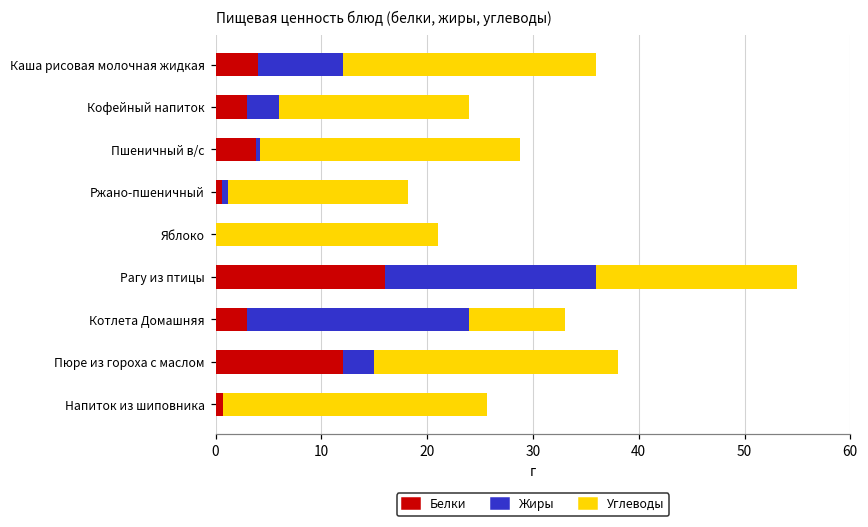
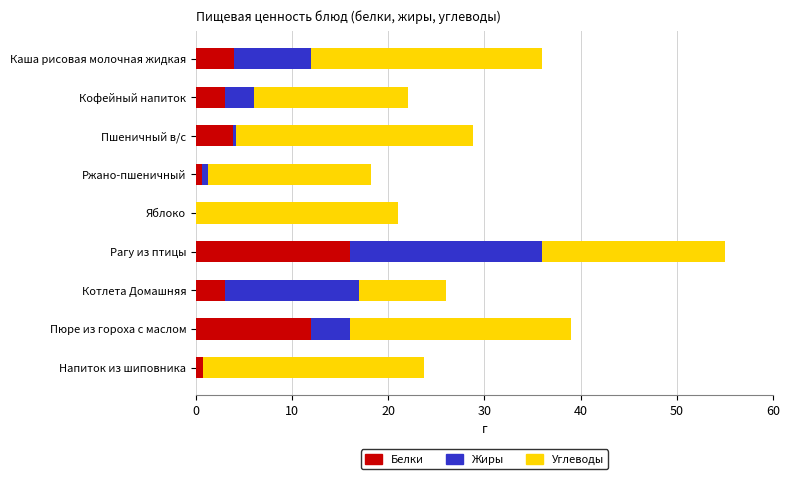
  {
    "Белки": {
      "Каша рисовая молочная жидкая": 4,
      "Кофейный напиток": 3,
      "Пшеничный в/с": 4,
      "Ржано-пшеничный": 1,
      "Яблоко": 0,
      "Рагу из птицы": 16,
      "Котлета Домашняя": 3,
      "Пюре из гороха с маслом": 12,
      "Напиток из шиповника": 1
    },
    "Жиры": {
      "Каша рисовая молочная жидкая": 8,
      "Кофейный напиток": 3,
      "Пшеничный в/с": 0,
      "Ржано-пшеничный": 1,
      "Яблоко": 0,
      "Рагу из птицы": 20,
-     "Котлета Домашняя": 21,
-     "Пюре из гороха с маслом": 3,
+     "Котлета Домашняя": 14,
+     "Пюре из гороха с маслом": 4,
      "Напиток из шиповника": 0
    },
    "Углеводы": {
      "Каша рисовая молочная жидкая": 24,
-     "Кофейный напиток": 18,
+     "Кофейный напиток": 16,
      "Пшеничный в/с": 25,
      "Ржано-пшеничный": 17,
      "Яблоко": 21,
      "Рагу из птицы": 19,
      "Котлета Домашняя": 9,
      "Пюре из гороха с маслом": 23,
-     "Напиток из шиповника": 25
+     "Напиток из шиповника": 23
    }
  }
